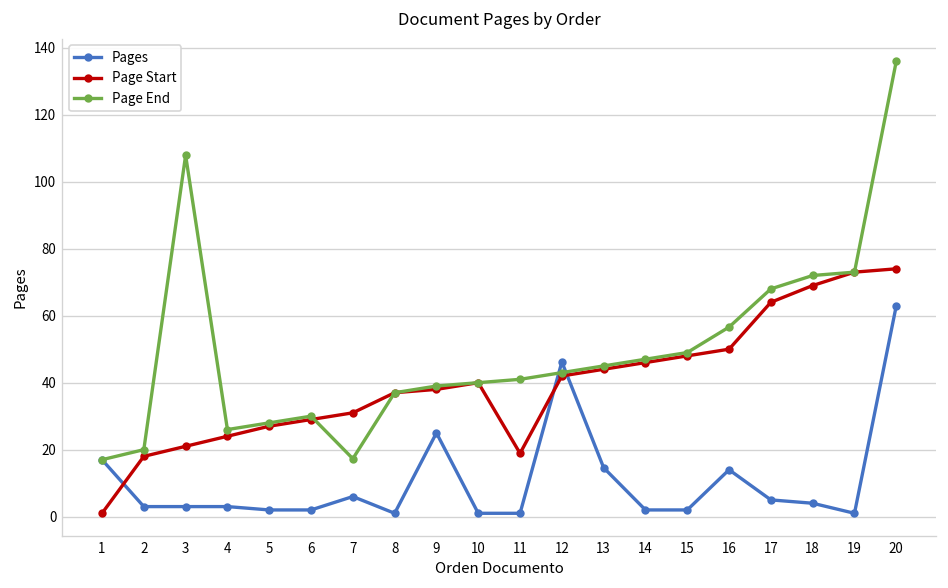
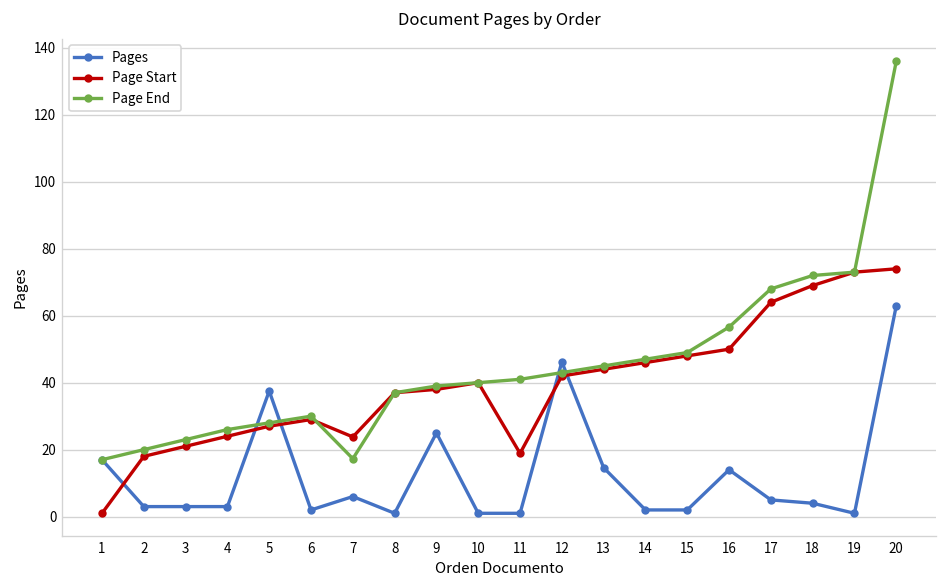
  {
    "Pages": {
      "2": 3,
      "3": 3,
      "4": 3,
-     "5": 2,
+     "5": 38,
      "6": 2,
      "7": 6,
      "8": 1,
      "9": 25,
      "10": 1,
      "11": 1,
      "12": 46,
      "13": 15,
      "14": 2,
      "15": 2,
      "16": 14,
      "17": 5,
      "18": 4,
      "19": 1,
      "20": 63
    },
    "Page Start": {
      "1": 1,
      "2": 18,
      "3": 21,
      "4": 24,
      "5": 27,
      "6": 29,
-     "7": 31,
+     "7": 24,
      "9": 38,
      "11": 19,
      "12": 42,
      "13": 44,
      "14": 46,
      "15": 48,
      "16": 50,
      "17": 64,
      "18": 69,
      "20": 74
    },
    "Page End": {
      "2": 20,
-     "3": 108,
+     "3": 23,
      "4": 26,
      "5": 28,
      "6": 30,
      "7": 17,
      "9": 39,
      "11": 41,
      "12": 43,
      "13": 45,
      "14": 47,
      "15": 49,
      "16": 57,
      "17": 68,
      "18": 72,
      "20": 136
    }
  }
